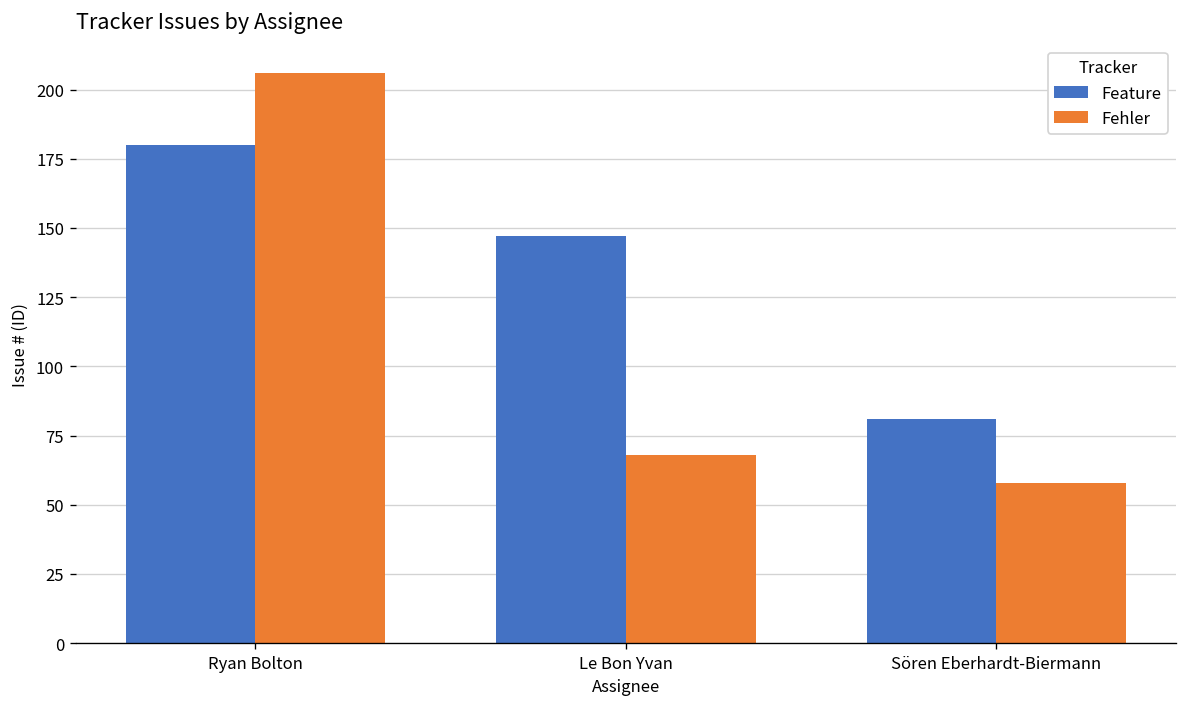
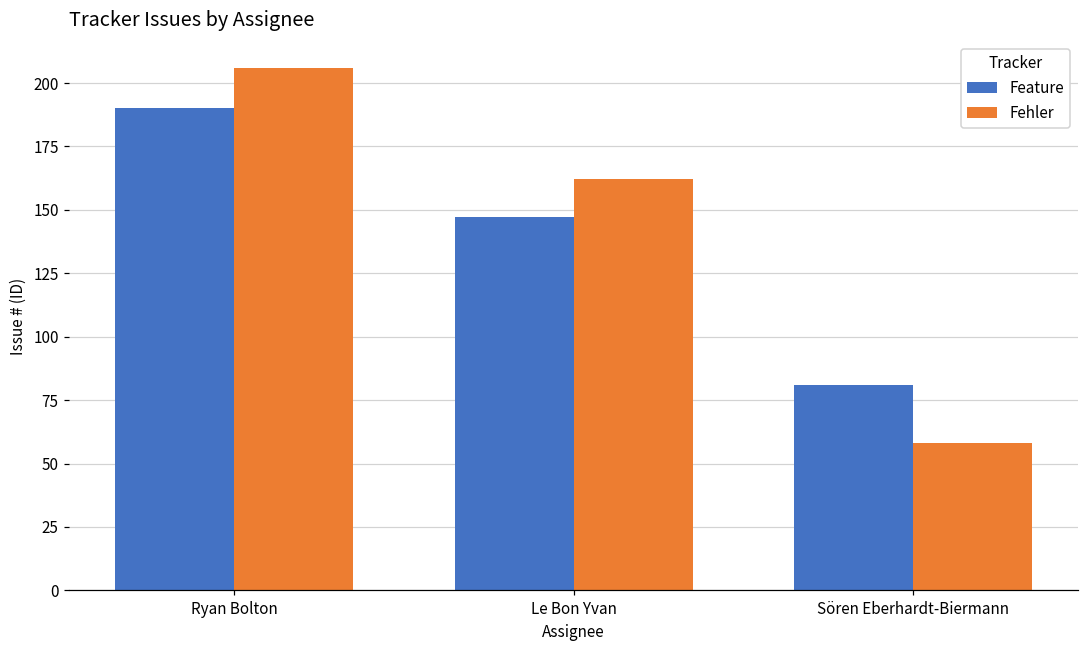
  {
    "Feature": {
-     "Ryan Bolton": 180,
+     "Ryan Bolton": 190,
      "Le Bon Yvan": 147,
      "Sören Eberhardt-Biermann": 81
    },
    "Fehler": {
      "Ryan Bolton": 206,
-     "Le Bon Yvan": 68,
+     "Le Bon Yvan": 162,
      "Sören Eberhardt-Biermann": 58
    }
  }
